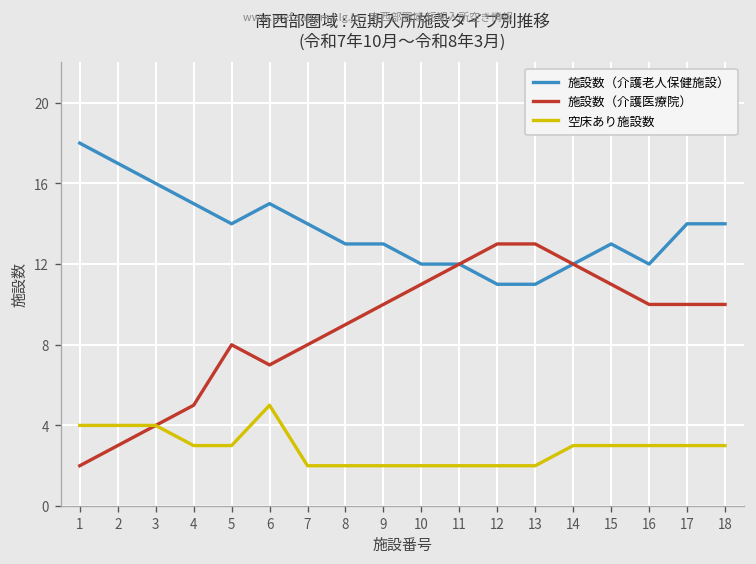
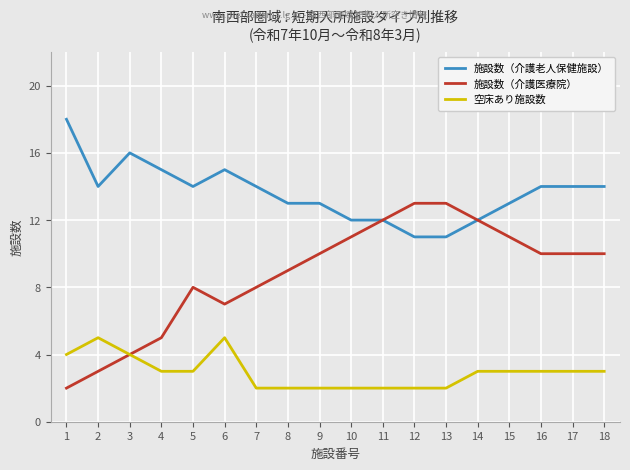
  {
    "施設数（介護老人保健施設）": {
      "1": 18,
-     "2": 17,
+     "2": 14,
      "3": 16,
      "4": 15,
      "5": 14,
      "6": 15,
      "7": 14,
      "8": 13,
      "9": 13,
      "10": 12,
      "12": 11,
      "13": 11,
      "15": 13,
-     "16": 12,
+     "16": 14,
      "17": 14,
      "18": 14
    },
    "施設数（介護医療院）": {
      "1": 2,
      "2": 3,
      "4": 5,
      "5": 8,
      "6": 7,
      "7": 8,
      "8": 9,
      "9": 10,
      "10": 11,
      "12": 13,
      "13": 13,
      "15": 11,
      "16": 10,
      "17": 10,
      "18": 10
    },
    "空床あり施設数": {
      "1": 4,
-     "2": 4,
+     "2": 5,
      "4": 3,
      "5": 3,
      "6": 5,
      "7": 2,
      "8": 2,
      "9": 2,
      "10": 2,
      "11": 2,
      "12": 2,
      "13": 2,
      "14": 3,
      "15": 3,
      "16": 3,
      "17": 3,
      "18": 3
    }
  }
